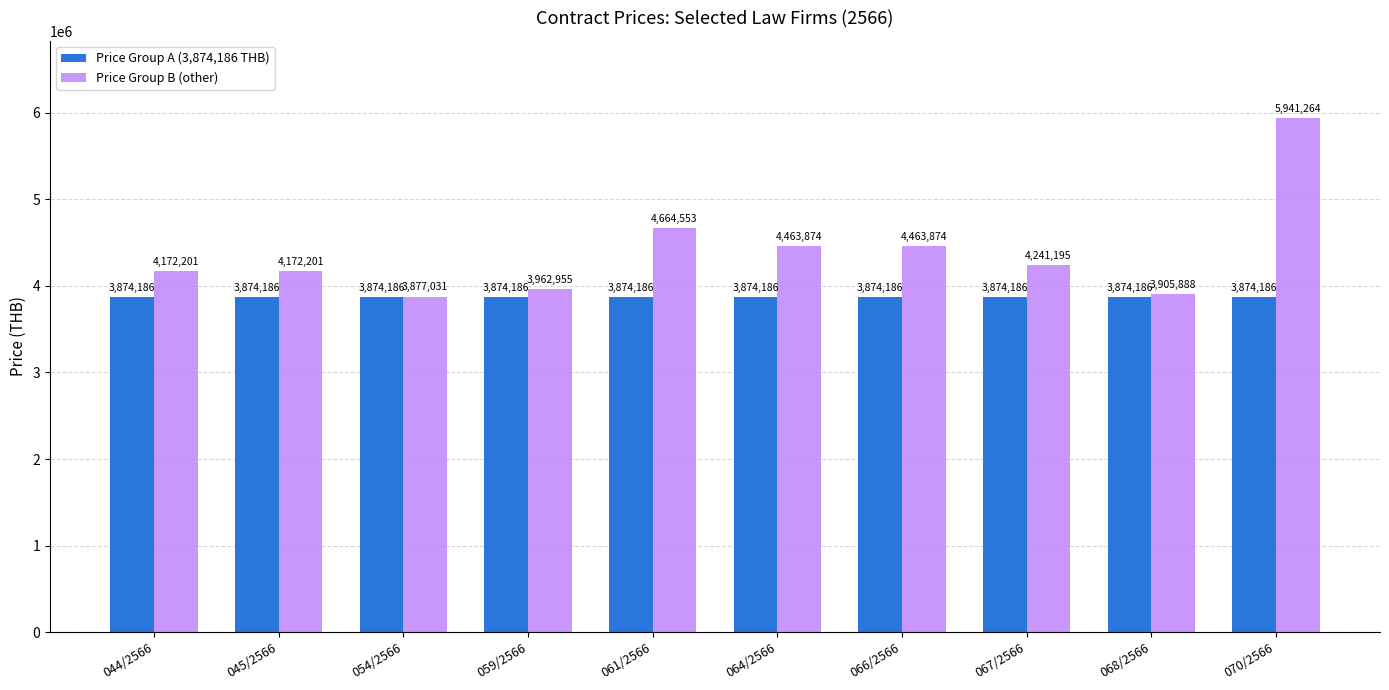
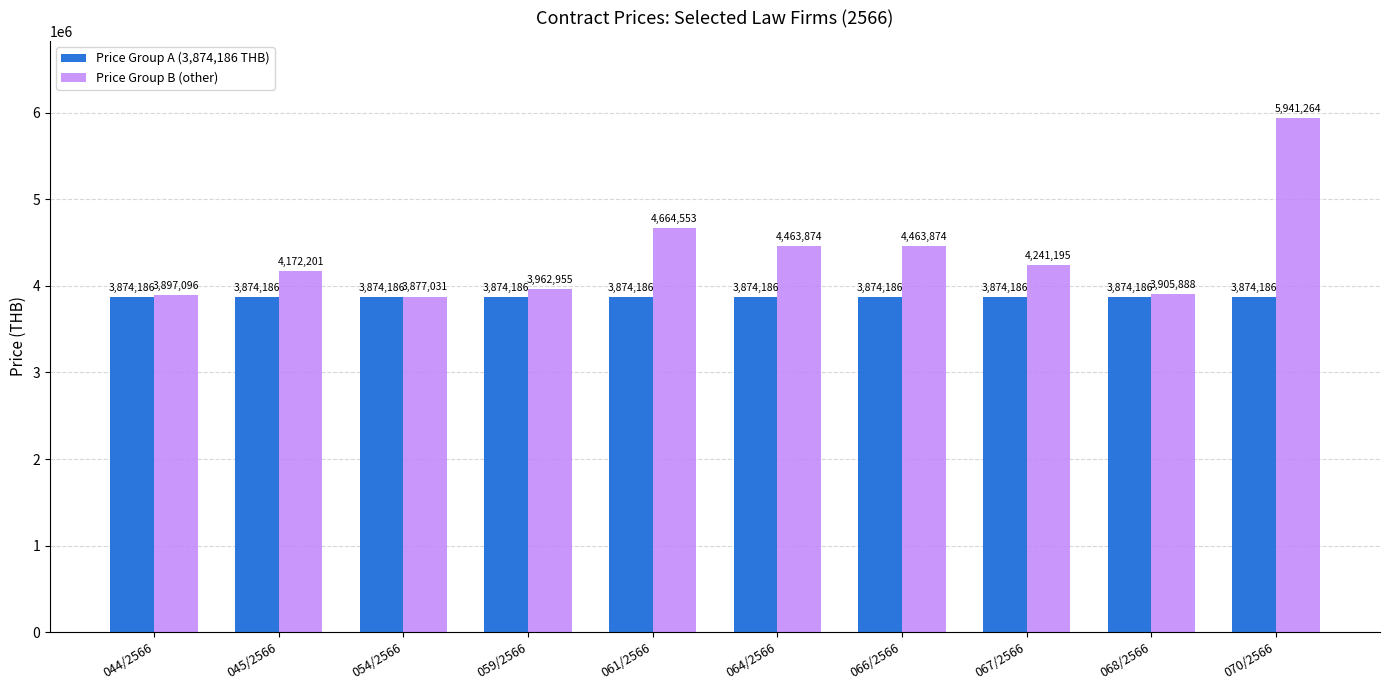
  {
    "Price Group A (3,874,186 THB)": {
      "044/2566": "3,874,186",
      "045/2566": "3,874,186",
      "054/2566": "3,874,186",
      "059/2566": "3,874,186",
      "061/2566": "3,874,186",
      "064/2566": "3,874,186",
      "066/2566": "3,874,186",
      "067/2566": "3,874,186",
      "068/2566": "3,874,186",
      "070/2566": "3,874,186"
    },
    "Price Group B (other)": {
-     "044/2566": "4,172,201",
+     "044/2566": "3,897,096",
      "045/2566": "4,172,201",
      "054/2566": "3,877,031",
      "059/2566": "3,962,955",
      "061/2566": "4,664,553",
      "064/2566": "4,463,874",
      "066/2566": "4,463,874",
      "067/2566": "4,241,195",
      "068/2566": "3,905,888",
      "070/2566": "5,941,264"
    }
  }
